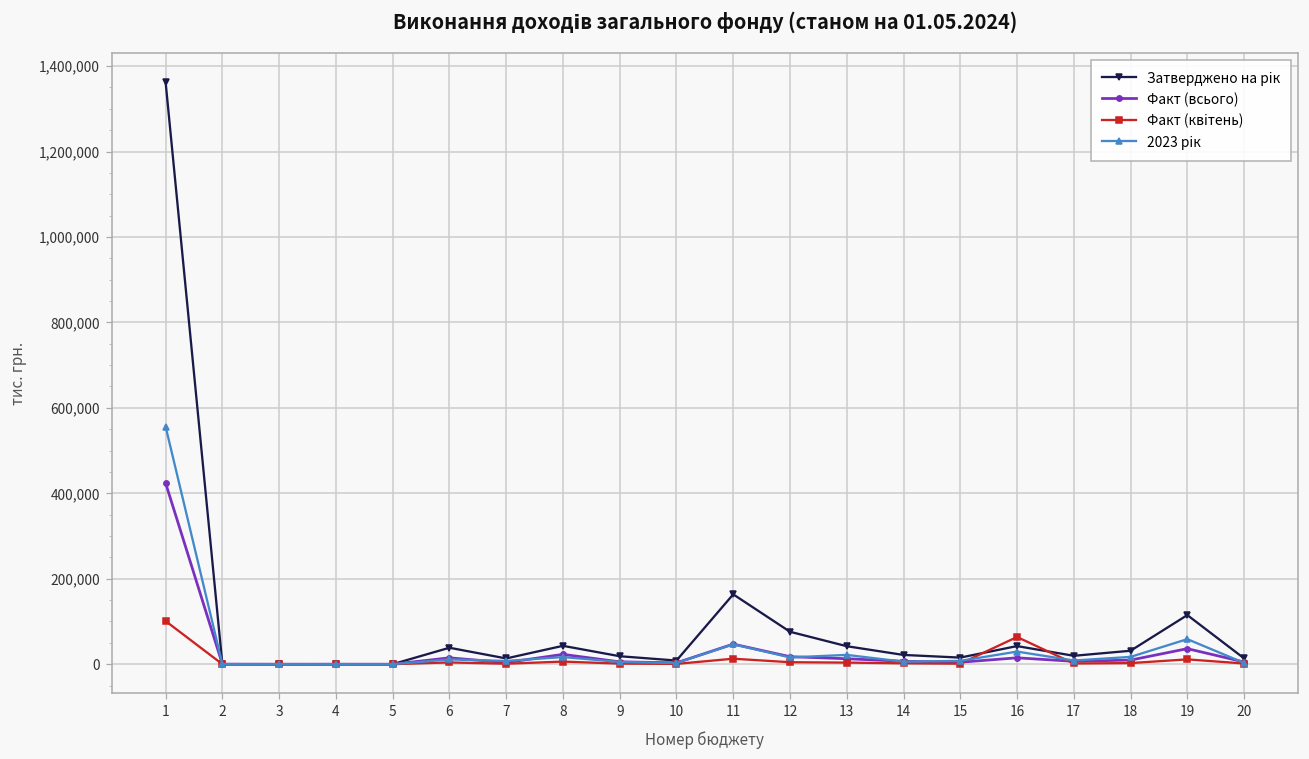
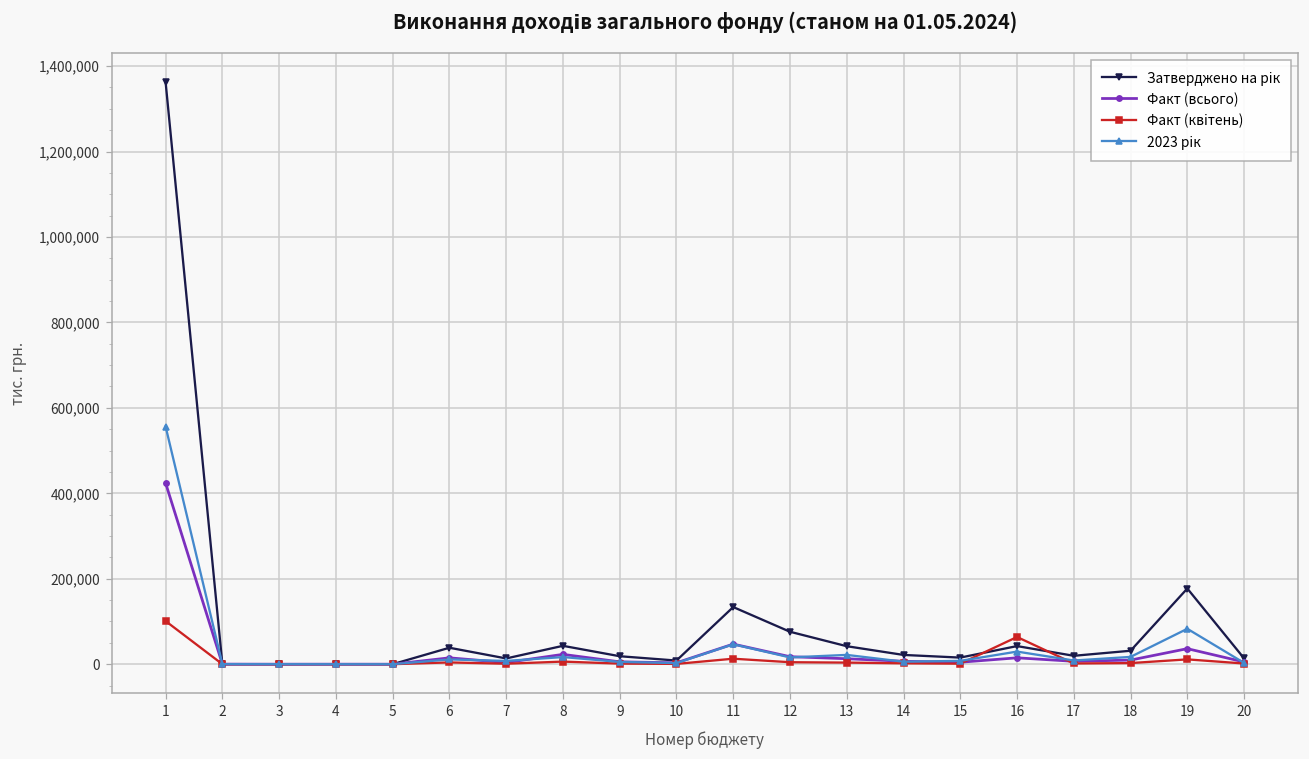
  {
    "Затверджено на рік": {
      "1": "1,360,000",
      "6": "40,000",
      "8": "40,000",
      "9": "20,000",
-     "11": "160,000",
+     "11": "130,000",
      "12": "80,000",
      "13": "40,000",
      "14": "20,000",
      "15": "20,000",
      "16": "40,000",
      "17": "20,000",
      "18": "30,000",
-     "19": "110,000",
+     "19": "180,000",
      "20": "10,000"
    },
    "Факт (всього)": {
      "1": "420,000",
      "13": "10,000",
      "16": "10,000",
      "18": "10,000",
      "19": "40,000"
    },
    "Факт (квітень)": {
      "1": "100,000",
      "6": "0",
      "8": "10,000",
      "11": "10,000",
      "12": "0",
      "13": "0",
      "16": "60,000",
      "18": "0",
      "19": "10,000"
    },
    "2023 рік": {
      "1": "560,000",
      "13": "20,000",
      "16": "30,000",
      "18": "20,000",
-     "19": "60,000"
+     "19": "80,000"
    }
  }
